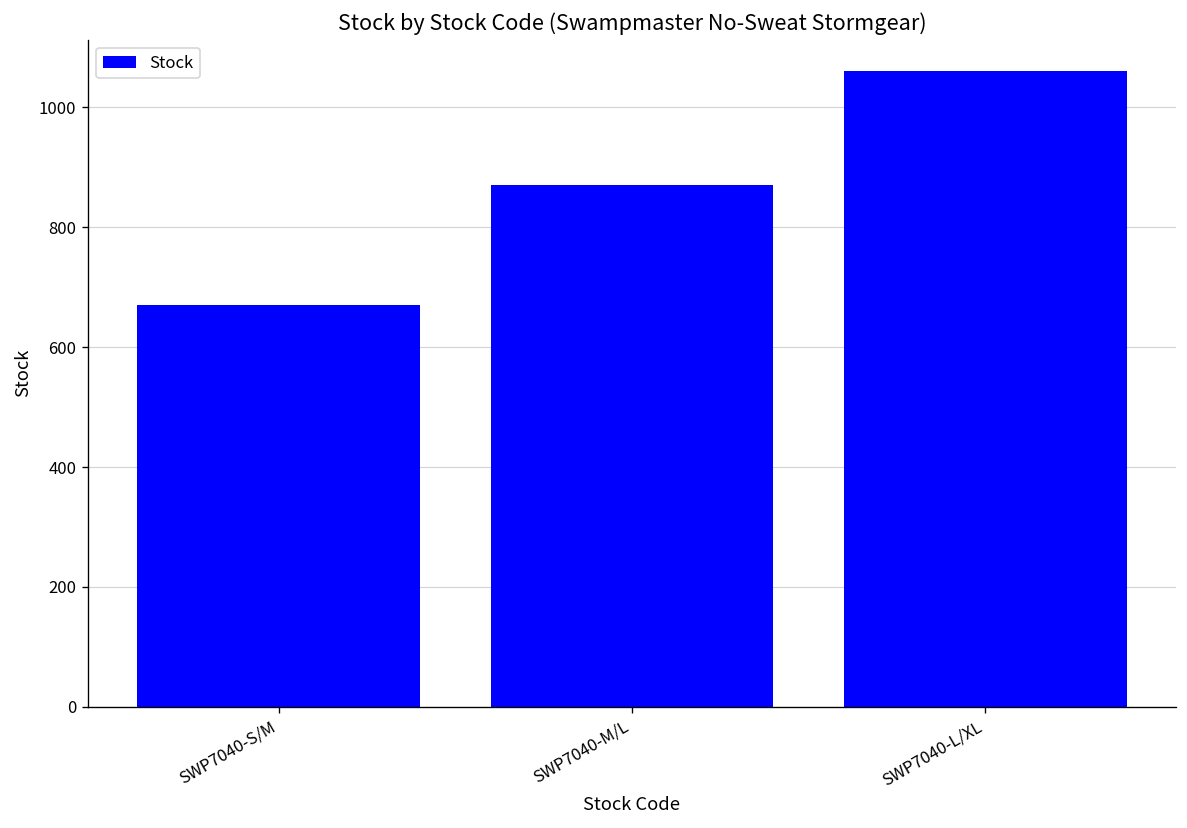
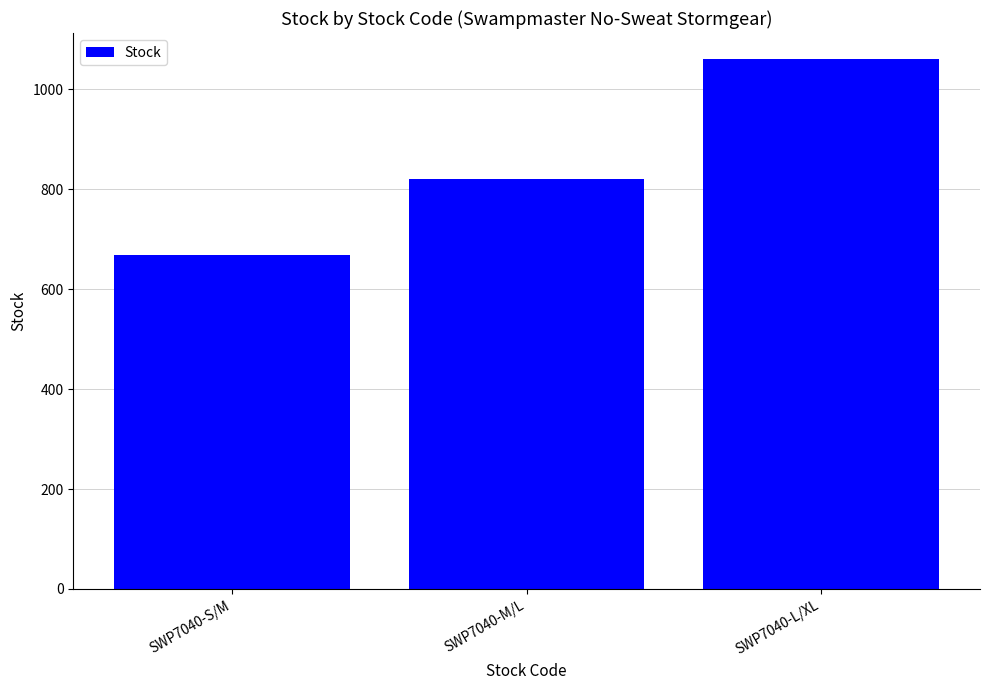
  {
    "SWP7040-S/M": 670,
-   "SWP7040-M/L": 870,
+   "SWP7040-M/L": 820,
    "SWP7040-L/XL": 1060
  }
